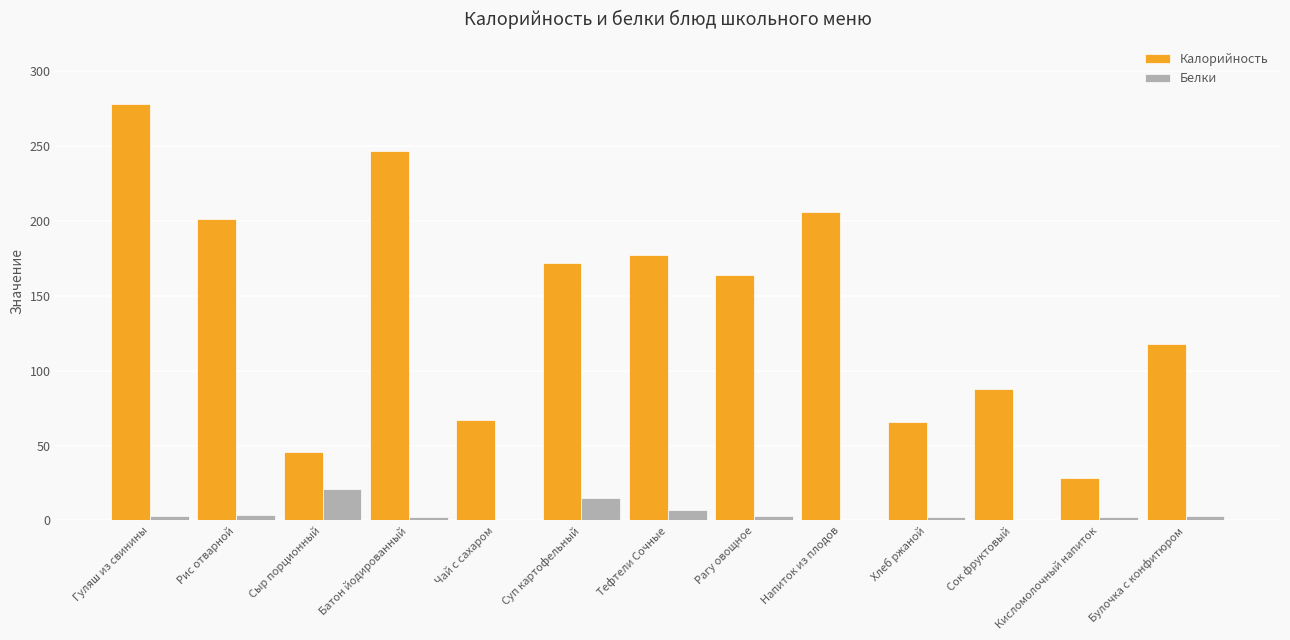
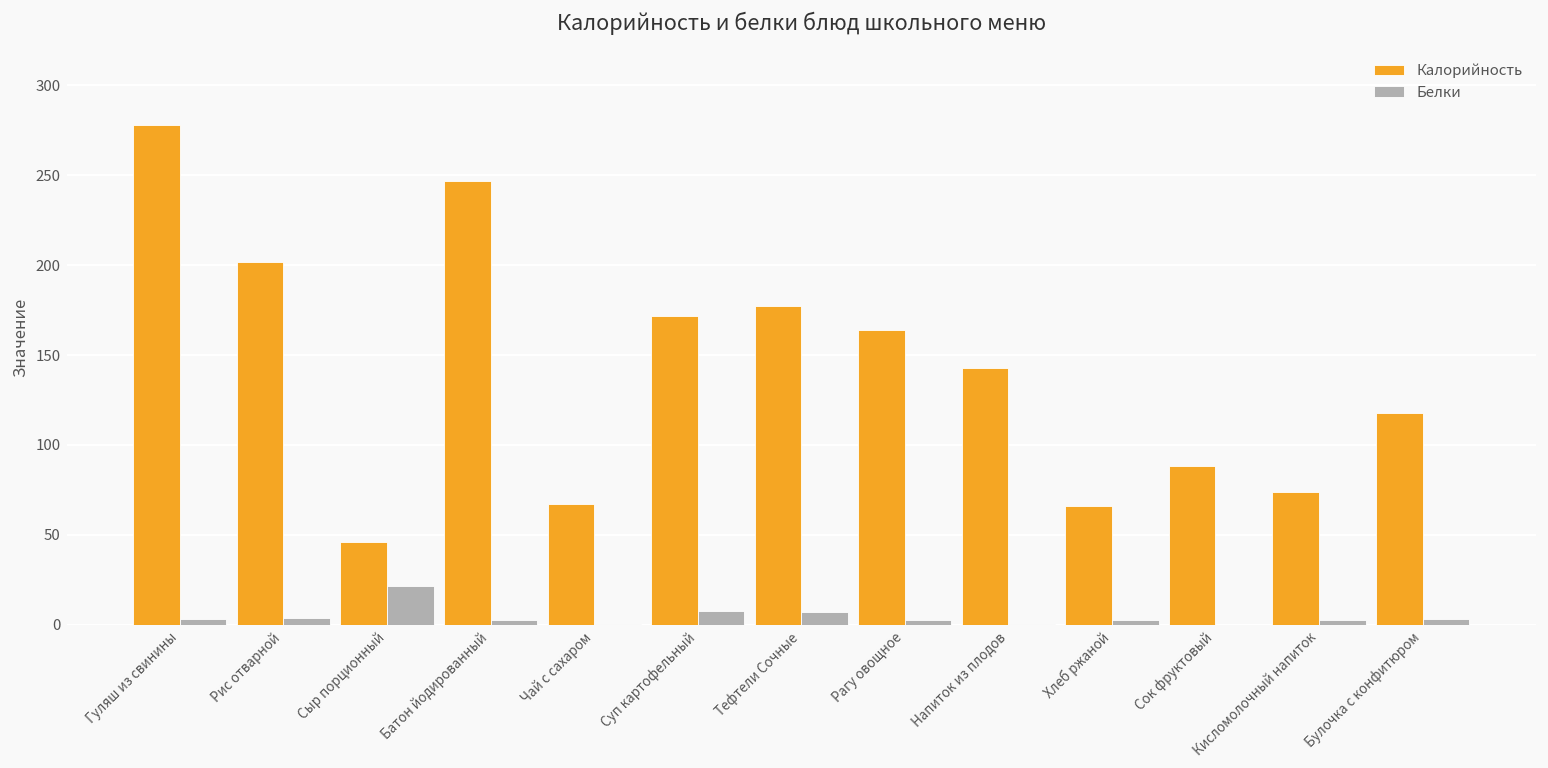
  {
    "Калорийность": {
      "Гуляш из свинины": 278,
      "Рис отварной": 202,
      "Сыр порционный": 46,
      "Батон йодированный": 247,
      "Чай с сахаром": 67,
      "Суп картофельный": 172,
      "Тефтели Сочные": 177,
      "Рагу овощное": 164,
-     "Напиток из плодов": 206,
+     "Напиток из плодов": 143,
      "Хлеб ржаной": 66,
      "Сок фруктовый": 88,
-     "Кисломолочный напиток": 28,
+     "Кисломолочный напиток": 74,
      "Булочка с конфитюром": 118
    },
    "Белки": {
      "Гуляш из свинины": 3,
      "Рис отварной": 4,
      "Сыр порционный": 21,
      "Батон йодированный": 3,
-     "Суп картофельный": 15,
+     "Суп картофельный": 7,
      "Тефтели Сочные": 7,
      "Рагу овощное": 3,
      "Хлеб ржаной": 3,
      "Сок фруктовый": 0,
      "Кисломолочный напиток": 3,
      "Булочка с конфитюром": 3
    }
  }
